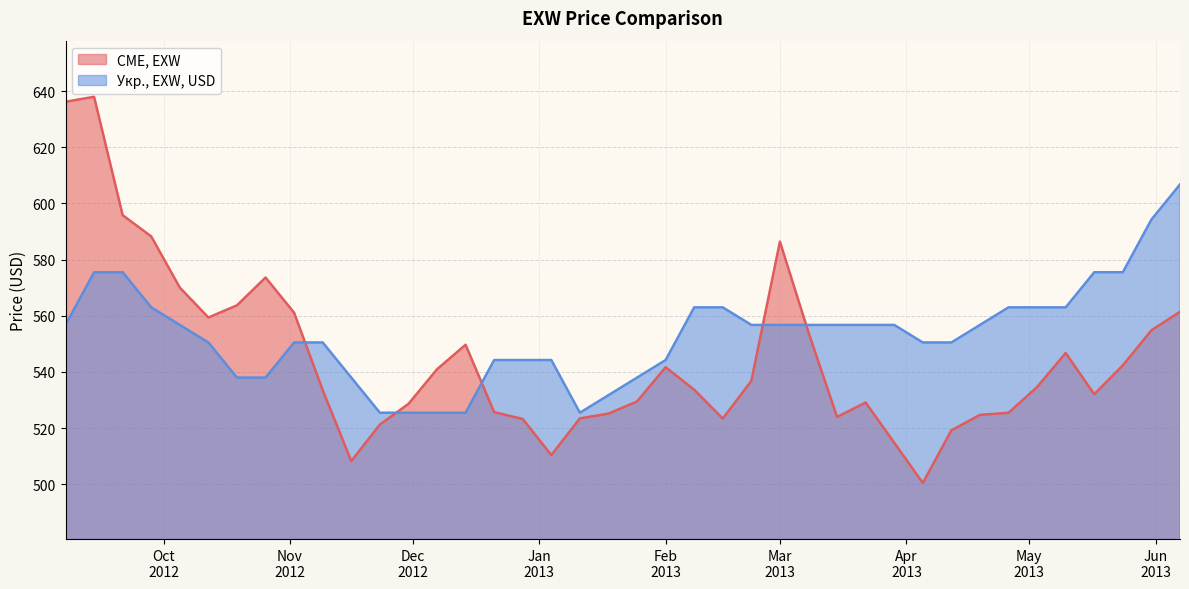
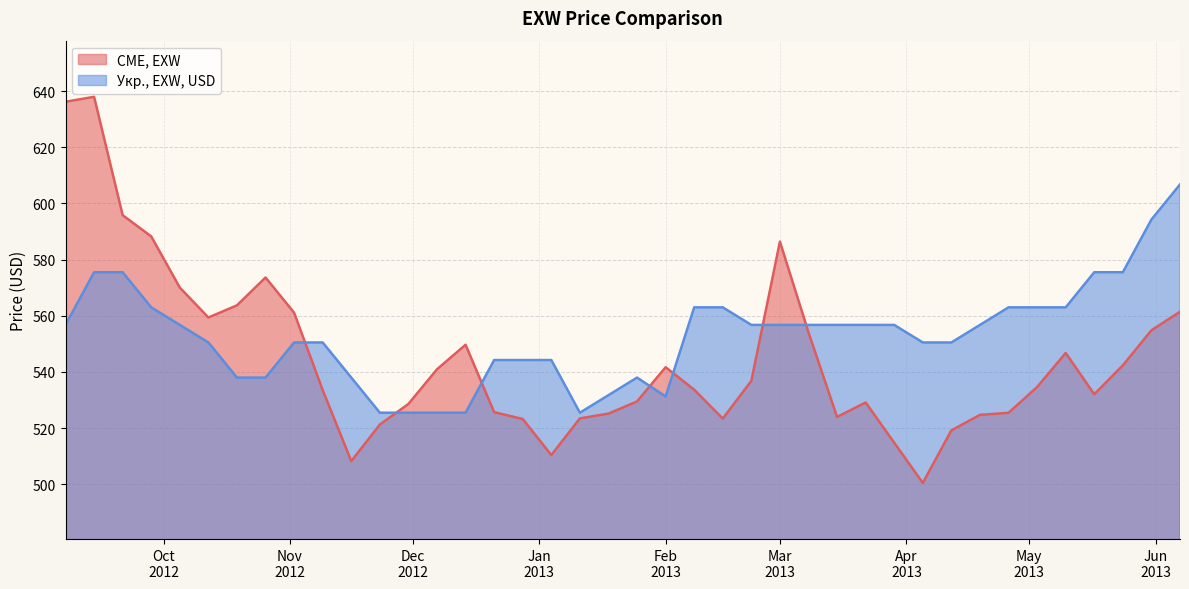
  {
    "CME, EXW": {
      "Feb 2013": 542,
      "Mar 2013": 586
    },
    "Укр., EXW, USD": {
-     "Feb 2013": 544,
+     "Feb 2013": 531,
      "Mar 2013": 557
    }
  }
